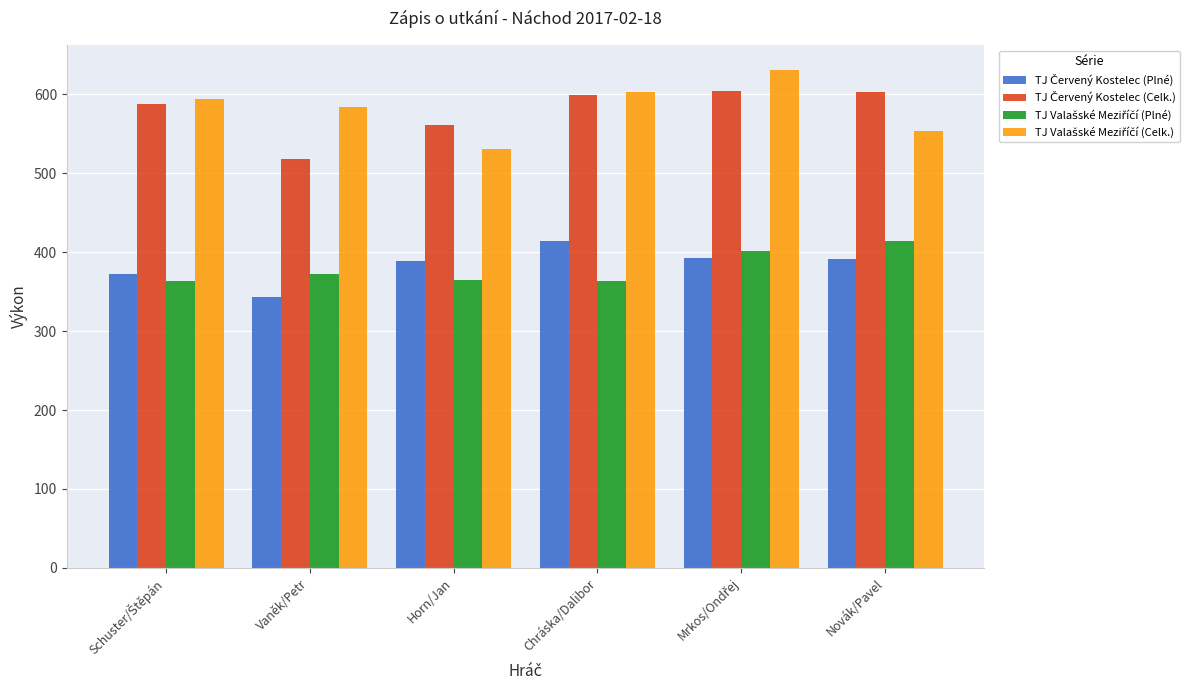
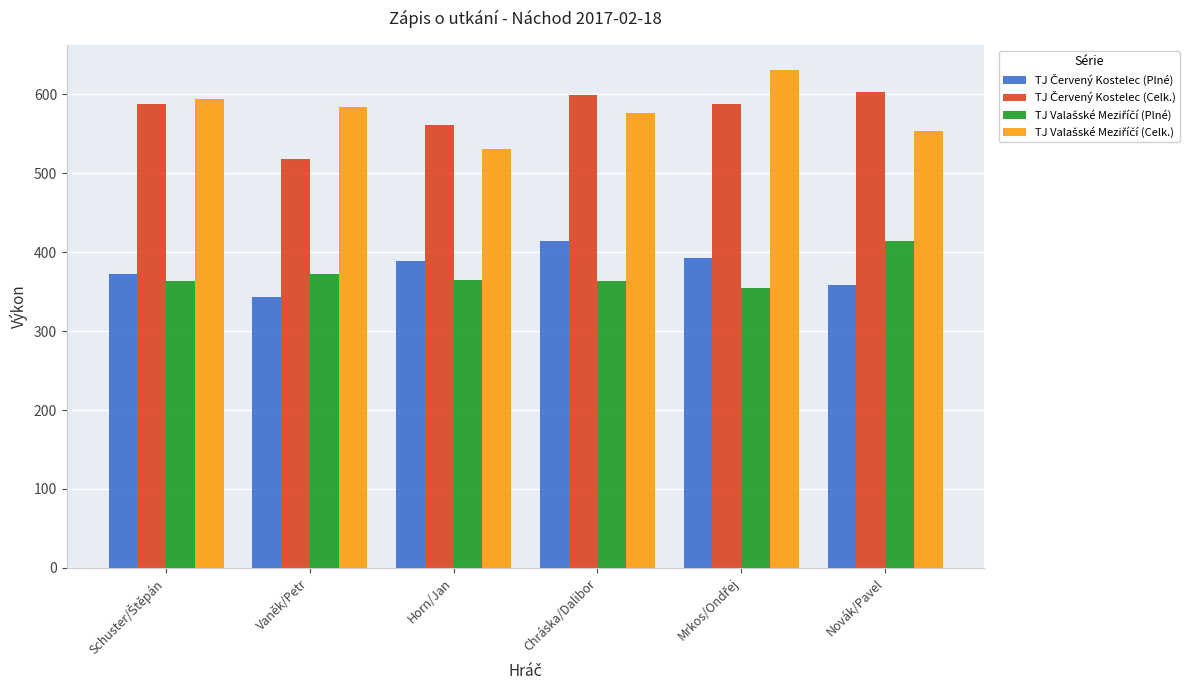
  {
    "TJ Červený Kostelec (Plné)": {
      "Schuster/Štěpán": 370,
      "Vaněk/Petr": 340,
      "Horn/Jan": 390,
      "Chráska/Dalibor": 410,
      "Mrkos/Ondřej": 390,
-     "Novák/Pavel": 390
+     "Novák/Pavel": 360
    },
    "TJ Červený Kostelec (Celk.)": {
      "Schuster/Štěpán": 590,
      "Vaněk/Petr": 520,
      "Horn/Jan": 560,
      "Chráska/Dalibor": 600,
-     "Mrkos/Ondřej": 610,
+     "Mrkos/Ondřej": 590,
      "Novák/Pavel": 600
    },
    "TJ Valašské Meziříčí (Plné)": {
      "Schuster/Štěpán": 360,
      "Vaněk/Petr": 370,
      "Horn/Jan": 370,
      "Chráska/Dalibor": 360,
-     "Mrkos/Ondřej": 400,
+     "Mrkos/Ondřej": 360,
      "Novák/Pavel": 410
    },
    "TJ Valašské Meziříčí (Celk.)": {
      "Schuster/Štěpán": 590,
      "Vaněk/Petr": 580,
      "Horn/Jan": 530,
-     "Chráska/Dalibor": 600,
+     "Chráska/Dalibor": 580,
      "Mrkos/Ondřej": 630,
      "Novák/Pavel": 550
    }
  }
